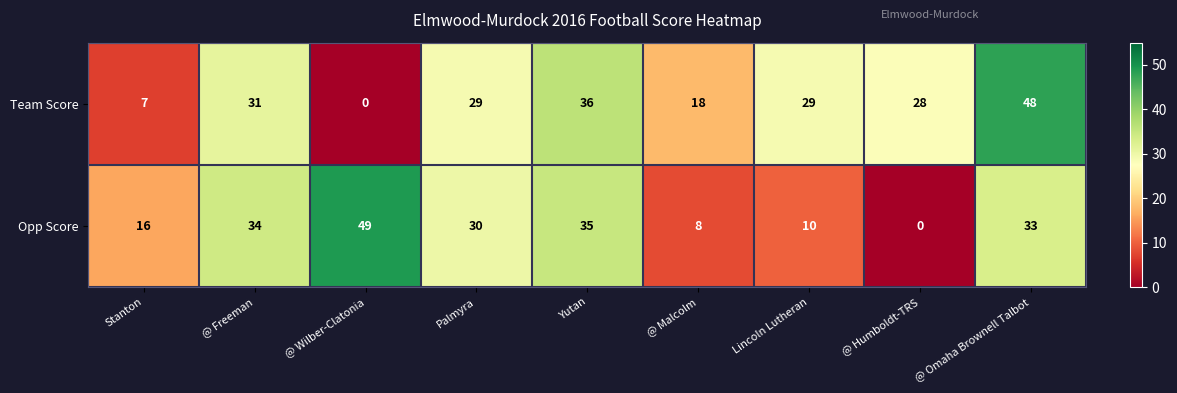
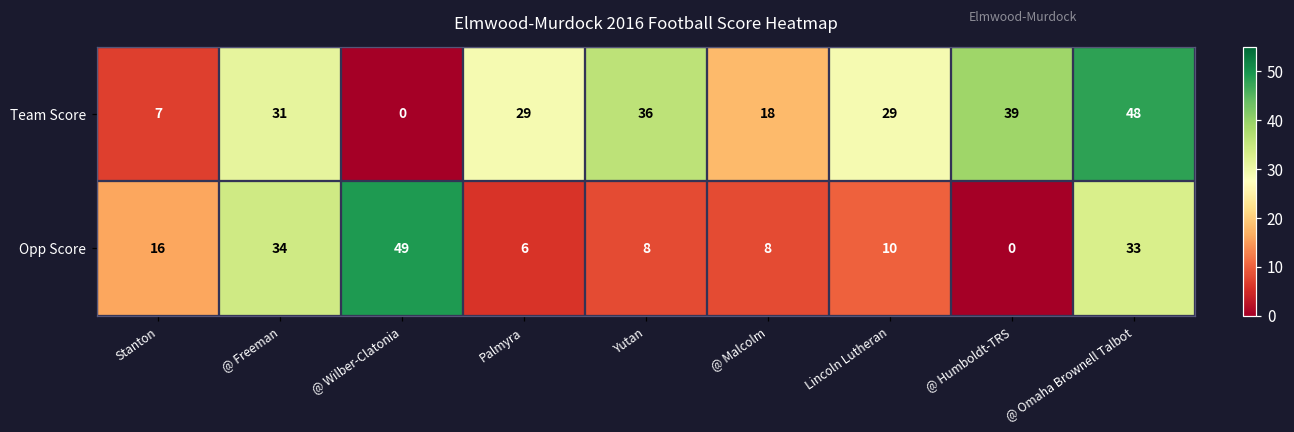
  {
    "Team Score": {
      "Stanton": 7,
      "@ Freeman": 31,
      "@ Wilber-Clatonia": 0,
      "Palmyra": 29,
      "Yutan": 36,
      "@ Malcolm": 18,
      "Lincoln Lutheran": 29,
-     "@ Humboldt-TRS": 28,
+     "@ Humboldt-TRS": 39,
      "@ Omaha Brownell Talbot": 48
    },
    "Opp Score": {
      "Stanton": 16,
      "@ Freeman": 34,
      "@ Wilber-Clatonia": 49,
-     "Palmyra": 30,
-     "Yutan": 35,
+     "Palmyra": 6,
+     "Yutan": 8,
      "@ Malcolm": 8,
      "Lincoln Lutheran": 10,
      "@ Humboldt-TRS": 0,
      "@ Omaha Brownell Talbot": 33
    }
  }
